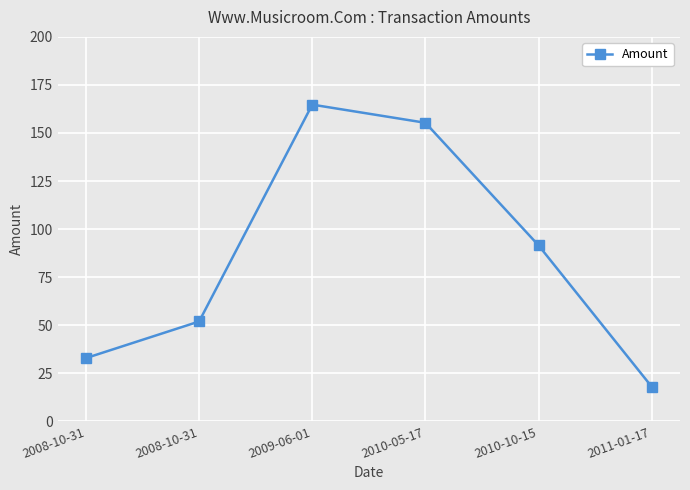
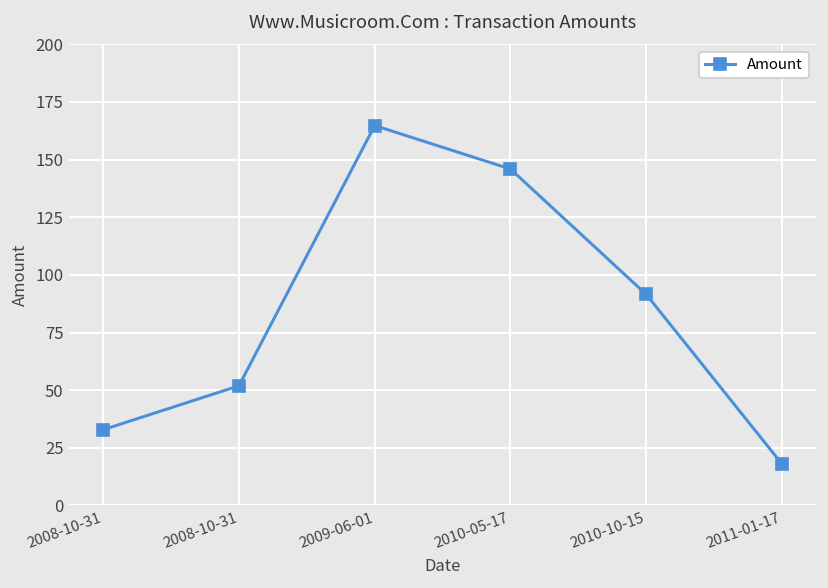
  {
    "2009-06-01": 165,
-   "2010-05-17": 155,
+   "2010-05-17": 146,
    "2010-10-15": 92,
    "2011-01-17": 18
  }
